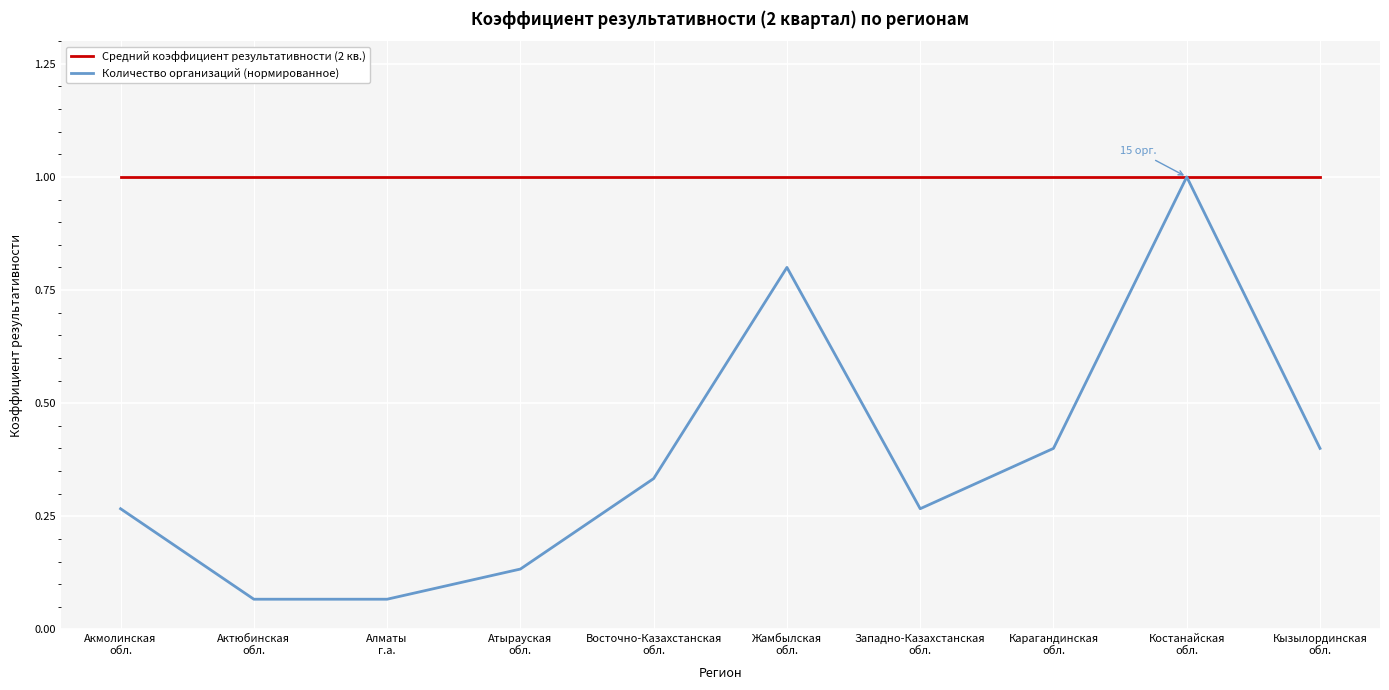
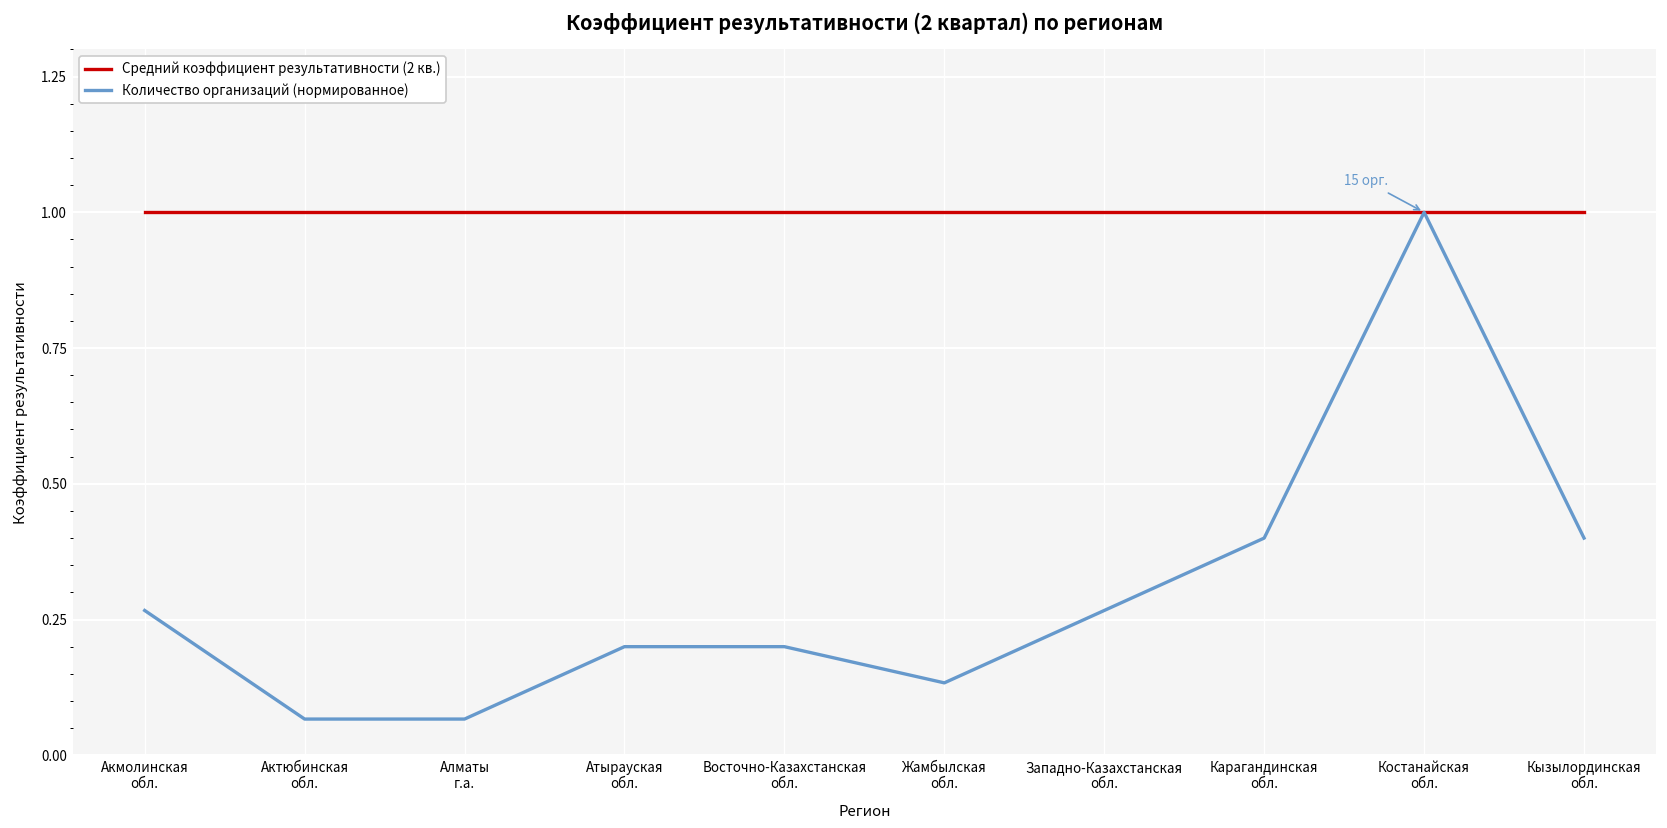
  {
    "Средний коэффициент результативности (2 кв.)": {
      "Акмолинская обл.": 1.00,
      "Актюбинская обл.": 1.00,
      "Алматы г.а.": 1.00,
      "Атырауская обл.": 1.00,
      "Восточно-Казахстанская обл.": 1.00,
      "Жамбылская обл.": 1.00,
      "Западно-Казахстанская обл.": 1.00,
      "Карагандинская обл.": 1.00,
      "Кызылординская обл.": 1.00
    },
    "Количество организаций (нормированное)": {
      "Акмолинская обл.": 0.27,
      "Актюбинская обл.": 0.07,
      "Алматы г.а.": 0.07,
-     "Атырауская обл.": 0.13,
-     "Восточно-Казахстанская обл.": 0.33,
-     "Жамбылская обл.": 0.80,
+     "Атырауская обл.": 0.20,
+     "Восточно-Казахстанская обл.": 0.20,
+     "Жамбылская обл.": 0.13,
      "Западно-Казахстанская обл.": 0.27,
      "Карагандинская обл.": 0.40,
      "Кызылординская обл.": 0.40
    }
  }
